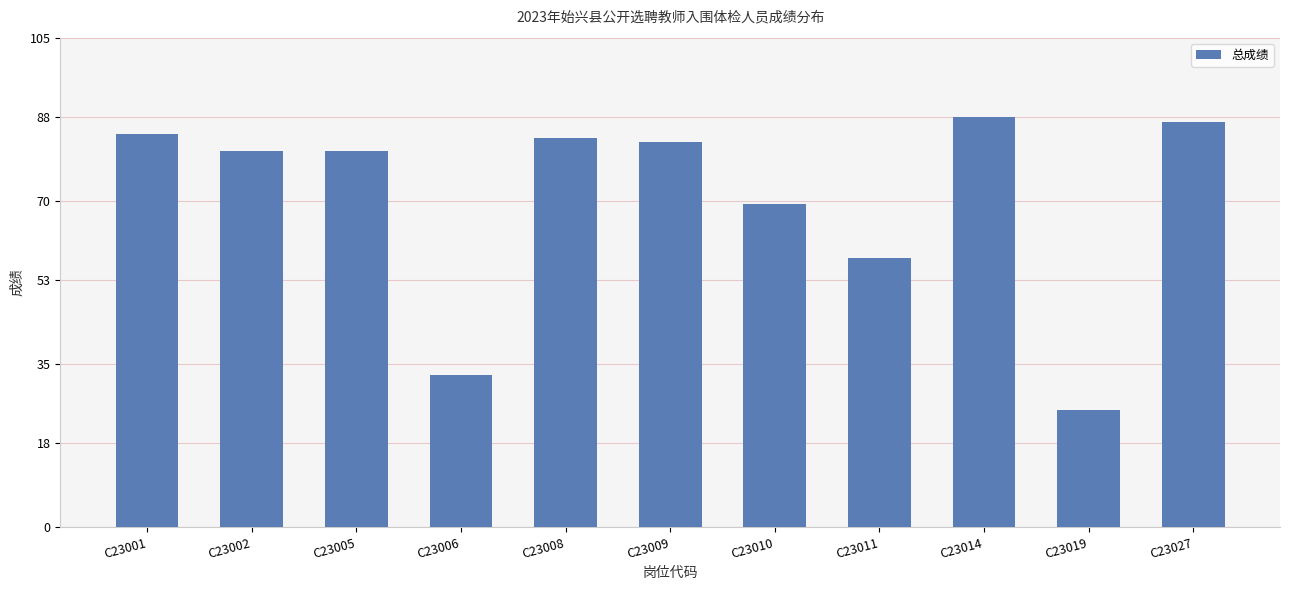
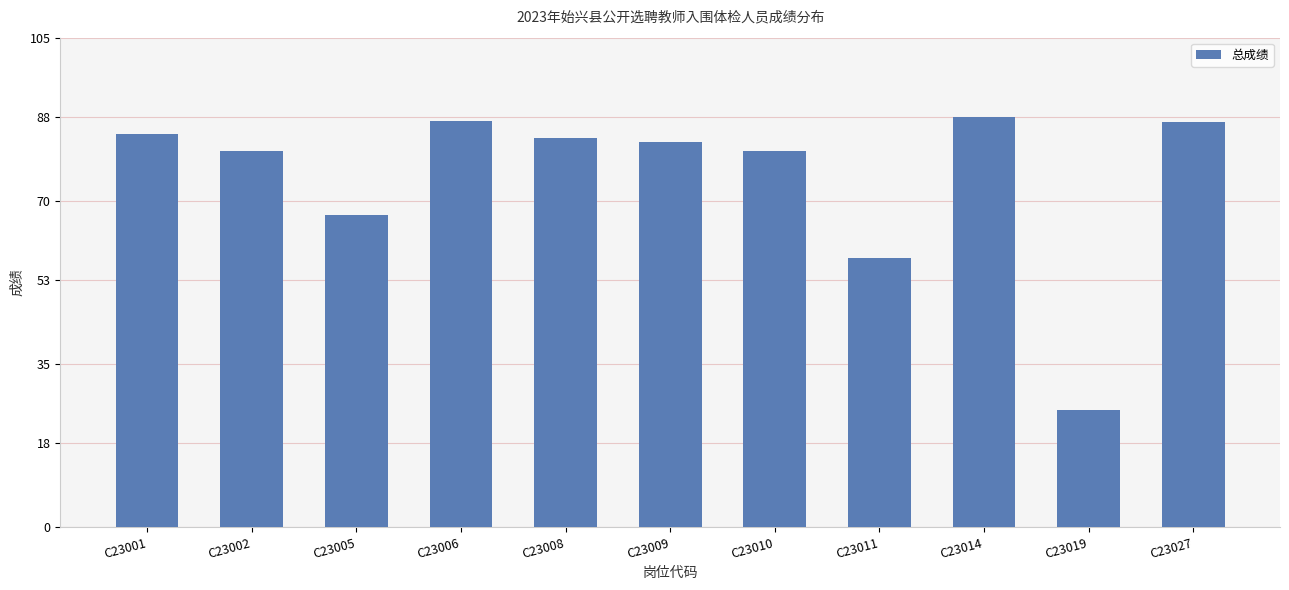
  {
    "C23001": 84,
    "C23002": 81,
-   "C23005": 81,
-   "C23006": 33,
+   "C23005": 67,
+   "C23006": 87,
    "C23008": 83,
    "C23009": 83,
-   "C23010": 69,
+   "C23010": 81,
    "C23011": 58,
    "C23014": 88,
    "C23019": 25,
    "C23027": 87
  }
